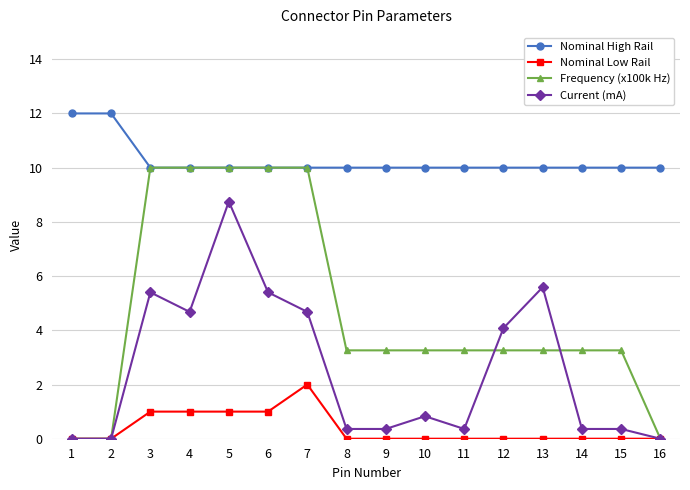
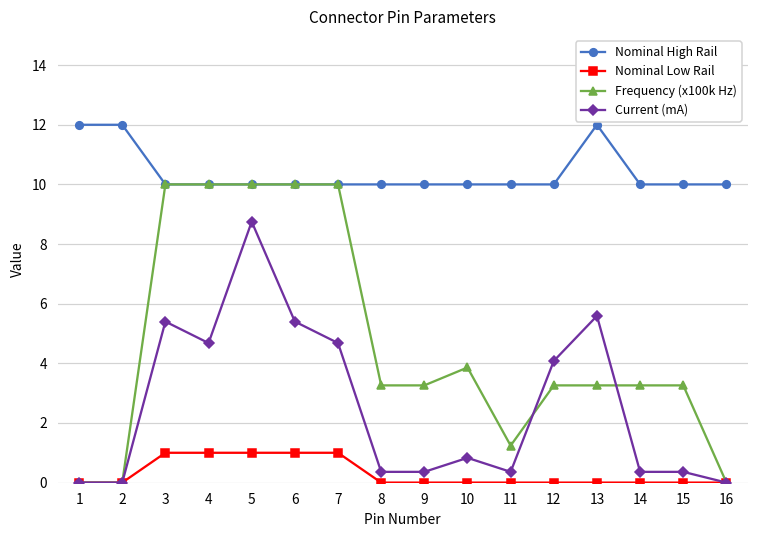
  {
    "Nominal High Rail": {
      "1": 12,
      "2": 12,
      "8": 10,
      "9": 10,
      "10": 10,
      "11": 10,
      "12": 10,
-     "13": 10,
+     "13": 12,
      "14": 10,
      "15": 10,
      "16": 10
    },
    "Nominal Low Rail": {
      "3": 1,
      "4": 1,
      "5": 1,
      "6": 1,
-     "7": 2,
+     "7": 1,
      "8": 0,
      "9": 0,
      "10": 0,
      "11": 0,
      "12": 0,
      "13": 0,
      "14": 0,
      "15": 0
    },
    "Frequency (x100k Hz)": {
      "8": 3.3,
      "9": 3.3,
-     "10": 3.3,
-     "11": 3.3,
+     "10": 3.9,
+     "11": 1.2,
      "12": 3.3,
      "13": 3.3,
      "14": 3.3,
      "15": 3.3
    },
    "Current (mA)": {
      "3": 5.4,
      "4": 4.7,
      "5": 8.8,
      "6": 5.4,
      "7": 4.7,
      "8": 0.4,
      "9": 0.4,
      "10": 0.8,
      "11": 0.4,
      "12": 4.1,
      "13": 5.6,
      "14": 0.4,
      "15": 0.4
    }
  }
